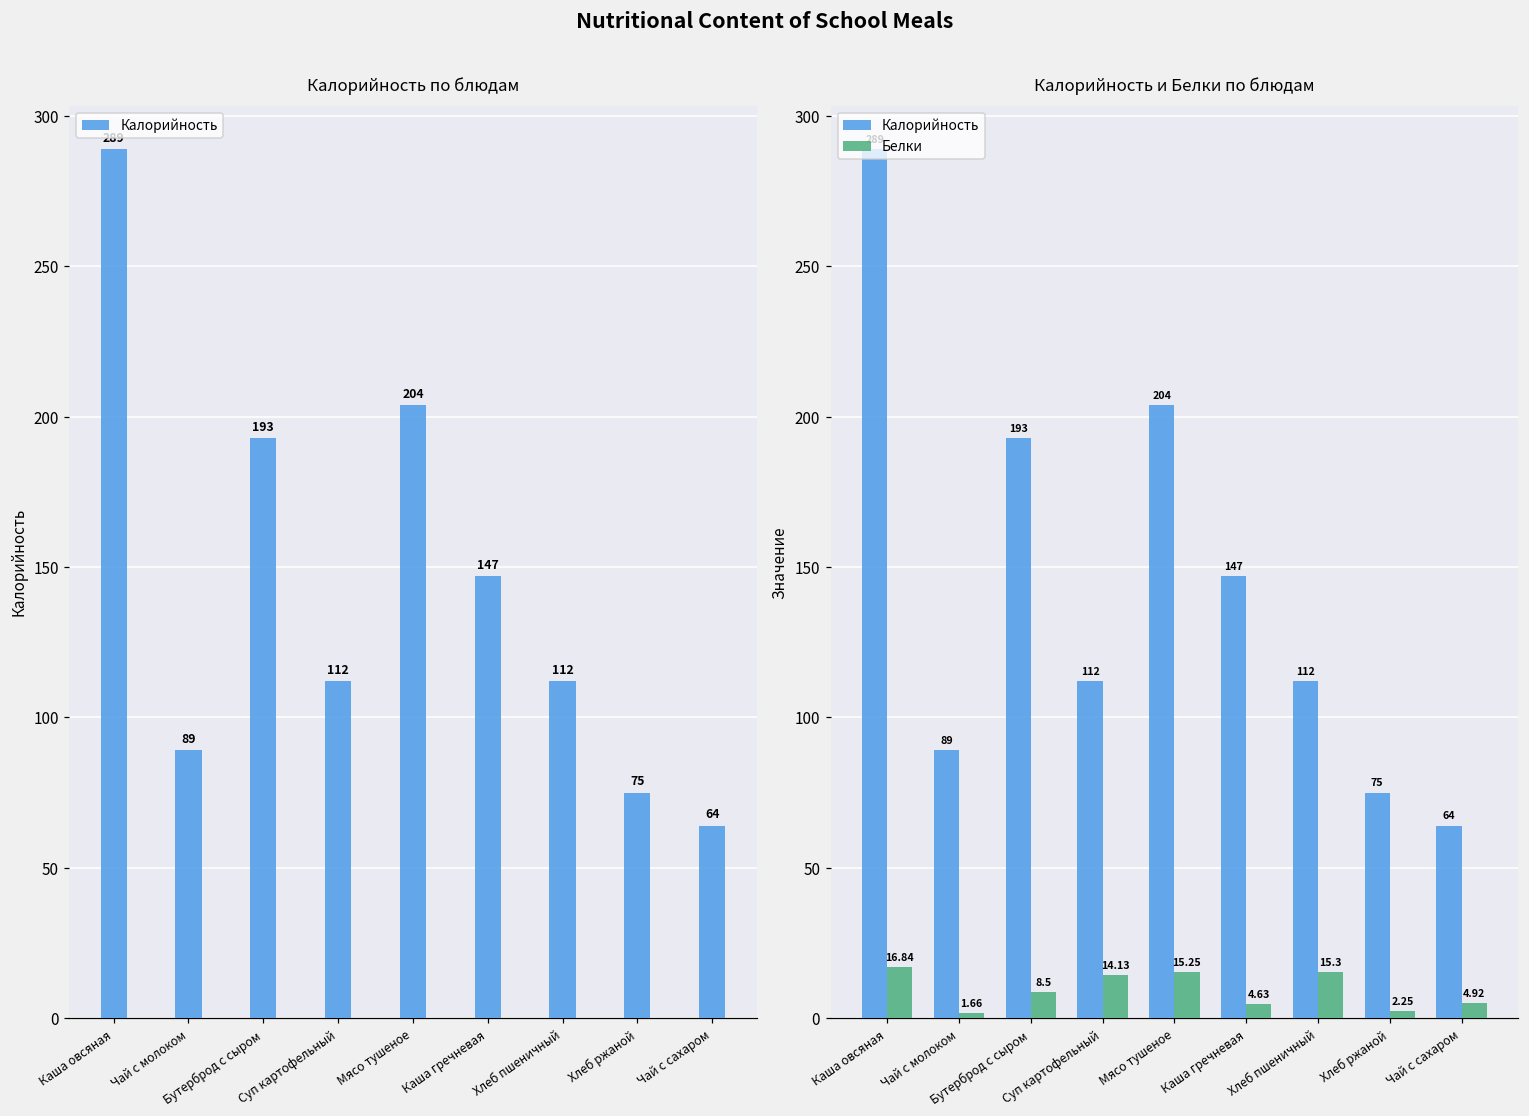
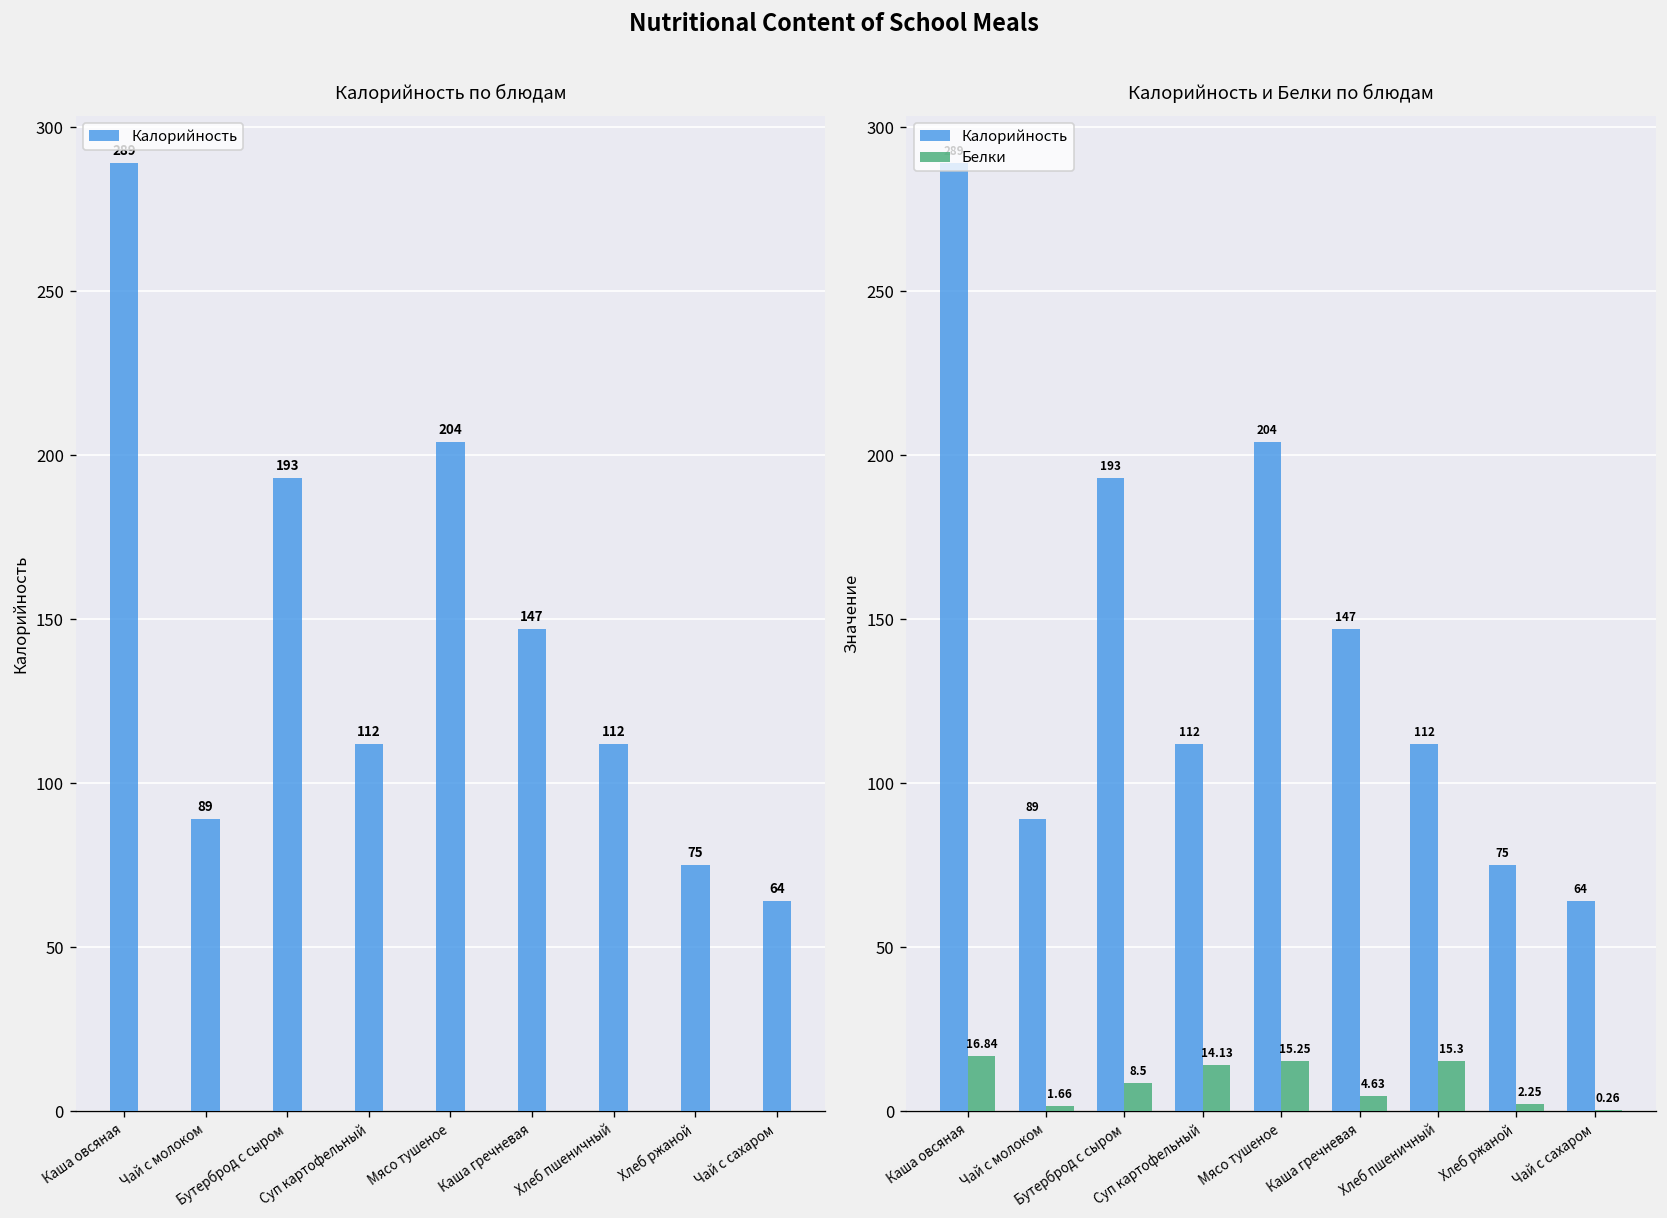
  {
    "Калорийность по блюдам": {
      "Чай с молоком": 89,
      "Бутерброд с сыром": 193,
      "Суп картофельный": 112,
      "Мясо тушеное": 204,
      "Каша гречневая": 147,
      "Хлеб пшеничный": 112,
      "Хлеб ржаной": 75,
      "Чай с сахаром": 64
    },
    "Калорийность и Белки по блюдам": {
      "Калорийность": {
        "Чай с молоком": 89,
        "Бутерброд с сыром": 193,
        "Суп картофельный": 112,
        "Мясо тушеное": 204,
        "Каша гречневая": 147,
        "Хлеб пшеничный": 112,
        "Хлеб ржаной": 75,
        "Чай с сахаром": 64
      },
      "Белки": {
        "Каша овсяная": 16.84,
        "Чай с молоком": 1.66,
        "Бутерброд с сыром": 8.5,
        "Суп картофельный": 14.13,
        "Мясо тушеное": 15.25,
        "Каша гречневая": 4.63,
        "Хлеб пшеничный": 15.3,
        "Хлеб ржаной": 2.25,
-       "Чай с сахаром": 4.92
+       "Чай с сахаром": 0.26
      }
    }
  }
